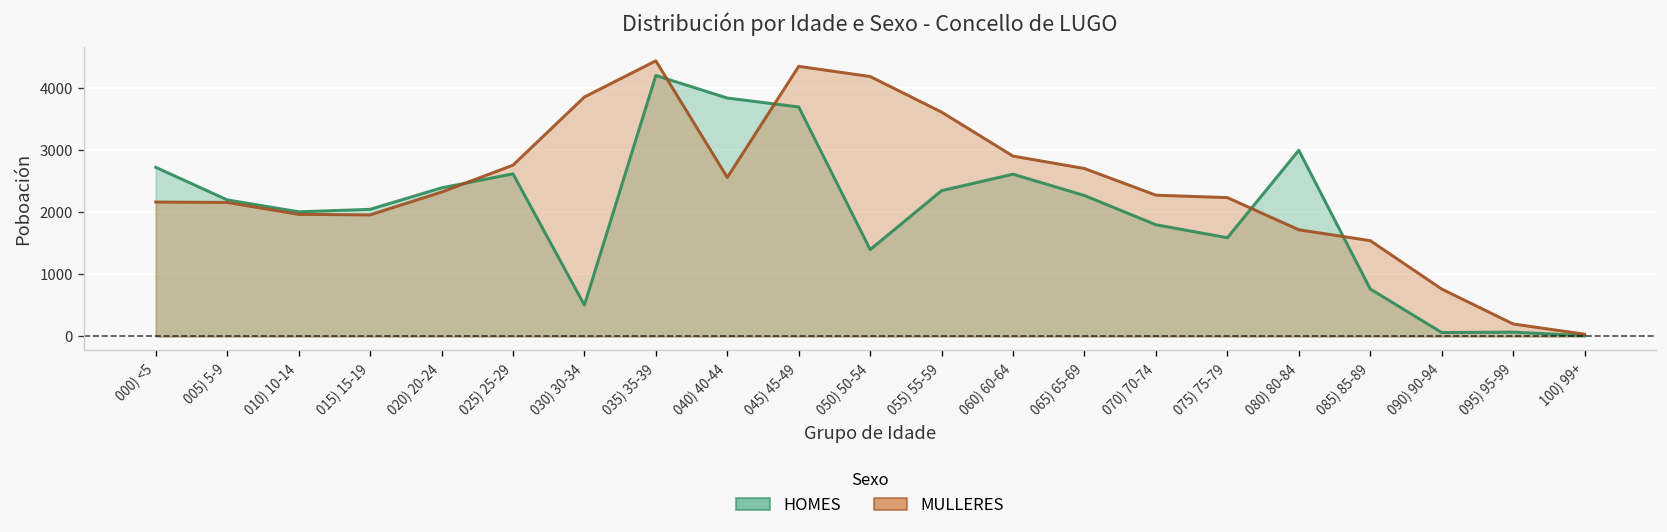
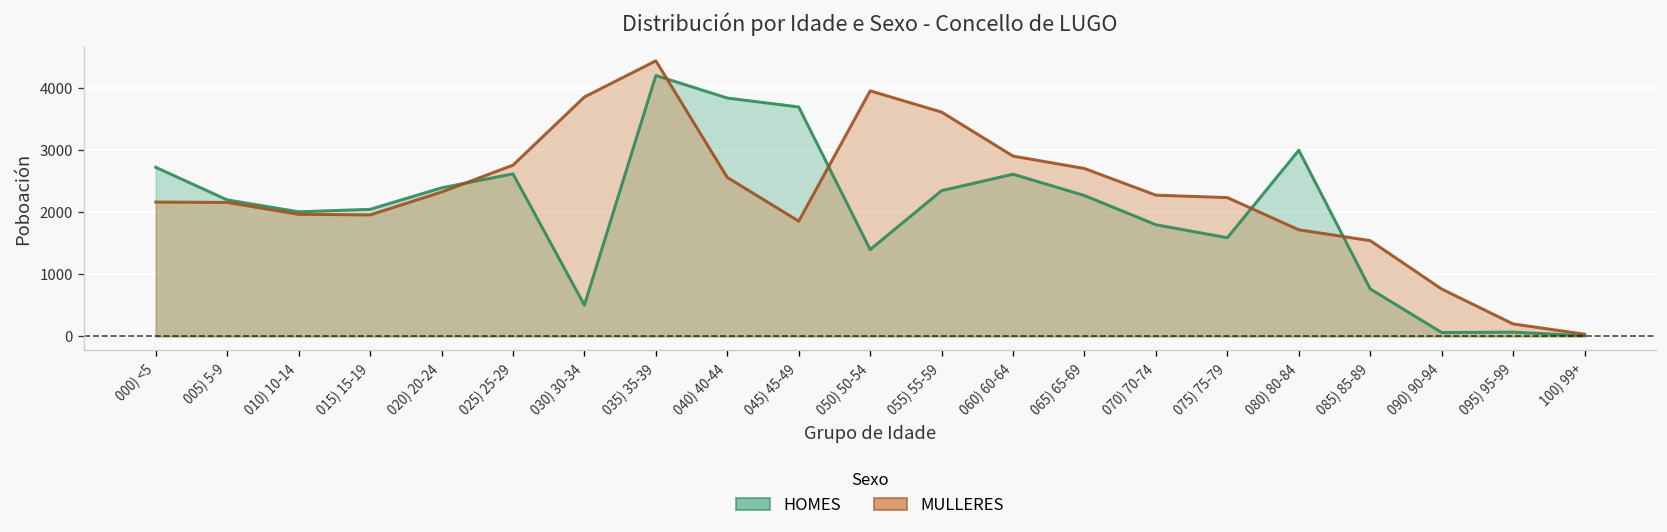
  {
    "HOMES": {
      "000) <5": 2700,
      "015) 15-19": 2100,
      "020) 20-24": 2400,
      "025) 25-29": 2600,
      "030) 30-34": 500,
      "035) 35-39": 4200,
      "040) 40-44": 3800,
      "045) 45-49": 3700,
      "050) 50-54": 1400,
      "055) 55-59": 2400,
      "060) 60-64": 2600,
      "065) 65-69": 2300,
      "070) 70-74": 1800,
      "075) 75-79": 1600,
      "080) 80-84": 3000,
      "085) 85-89": 800,
      "090) 90-94": 100,
      "095) 95-99": 100
    },
    "MULLERES": {
      "000) <5": 2200,
      "015) 15-19": 2000,
      "020) 20-24": 2300,
      "025) 25-29": 2800,
      "030) 30-34": 3900,
      "035) 35-39": 4400,
      "040) 40-44": 2600,
-     "045) 45-49": 4400,
-     "050) 50-54": 4200,
+     "045) 45-49": 1900,
+     "050) 50-54": 4000,
      "055) 55-59": 3600,
      "060) 60-64": 2900,
      "065) 65-69": 2700,
      "070) 70-74": 2300,
      "075) 75-79": 2200,
      "080) 80-84": 1700,
      "085) 85-89": 1500,
      "090) 90-94": 800,
      "095) 95-99": 200
    }
  }
